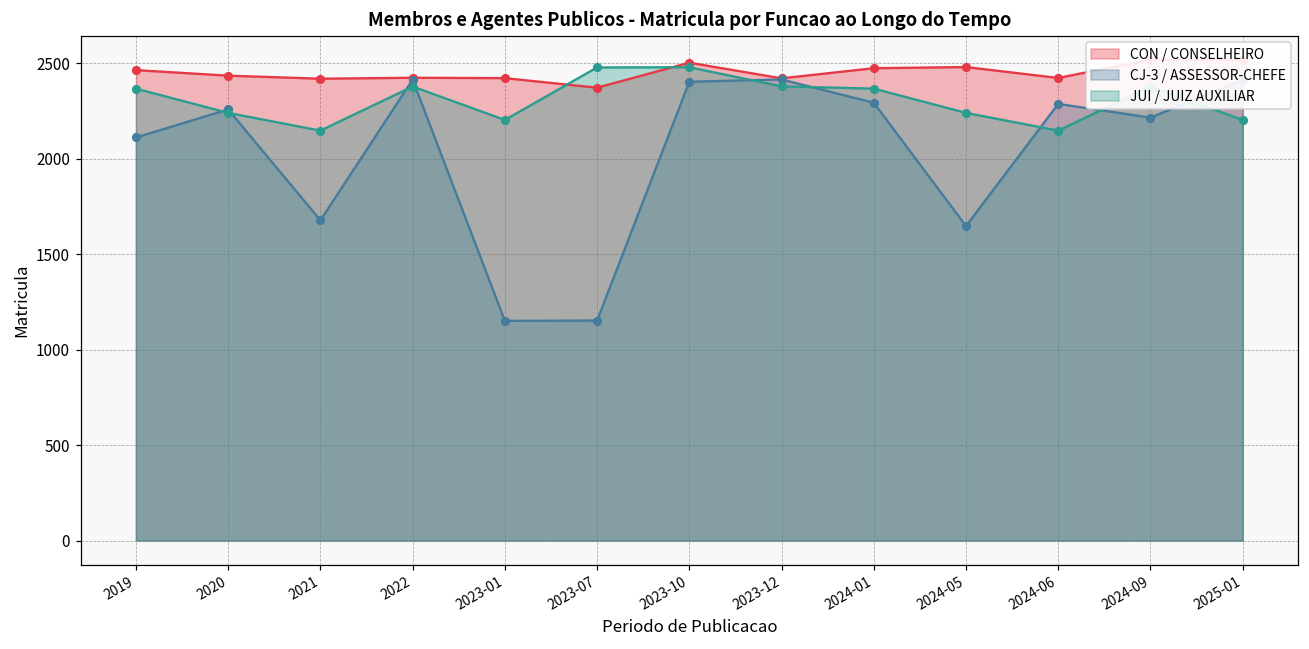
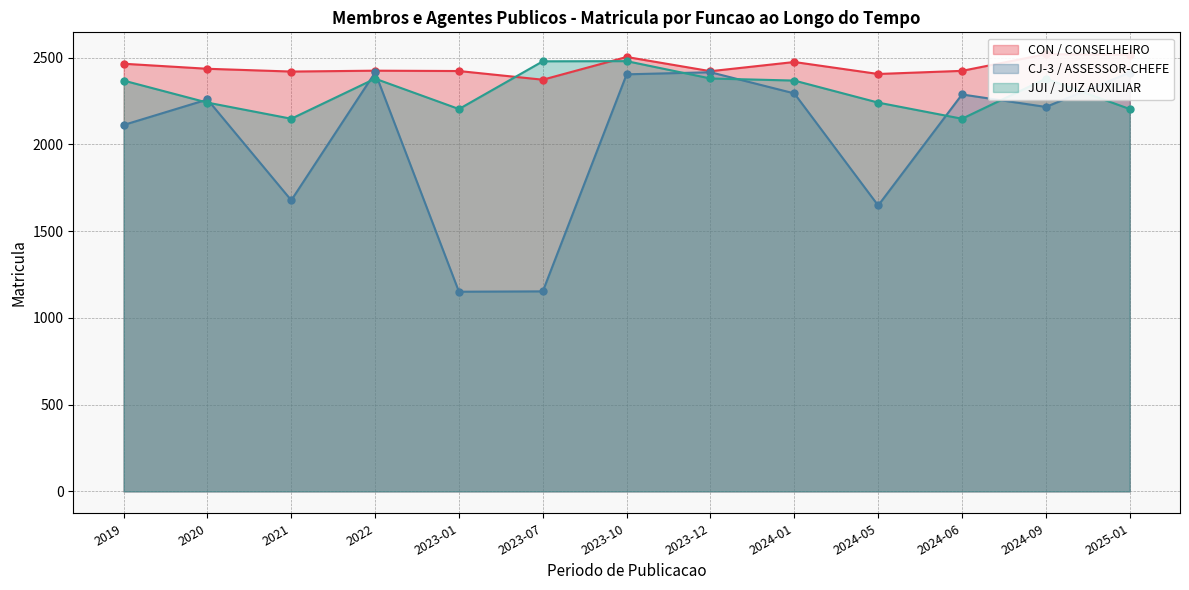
  {
    "CON / CONSELHEIRO": {
      "2019": 2470,
      "2020": 2440,
      "2021": 2420,
      "2023-01": 2420,
      "2023-07": 2370,
      "2023-10": 2500,
      "2024-01": 2480,
-     "2024-05": 2480,
+     "2024-05": 2410,
      "2024-06": 2420
    }
  }
